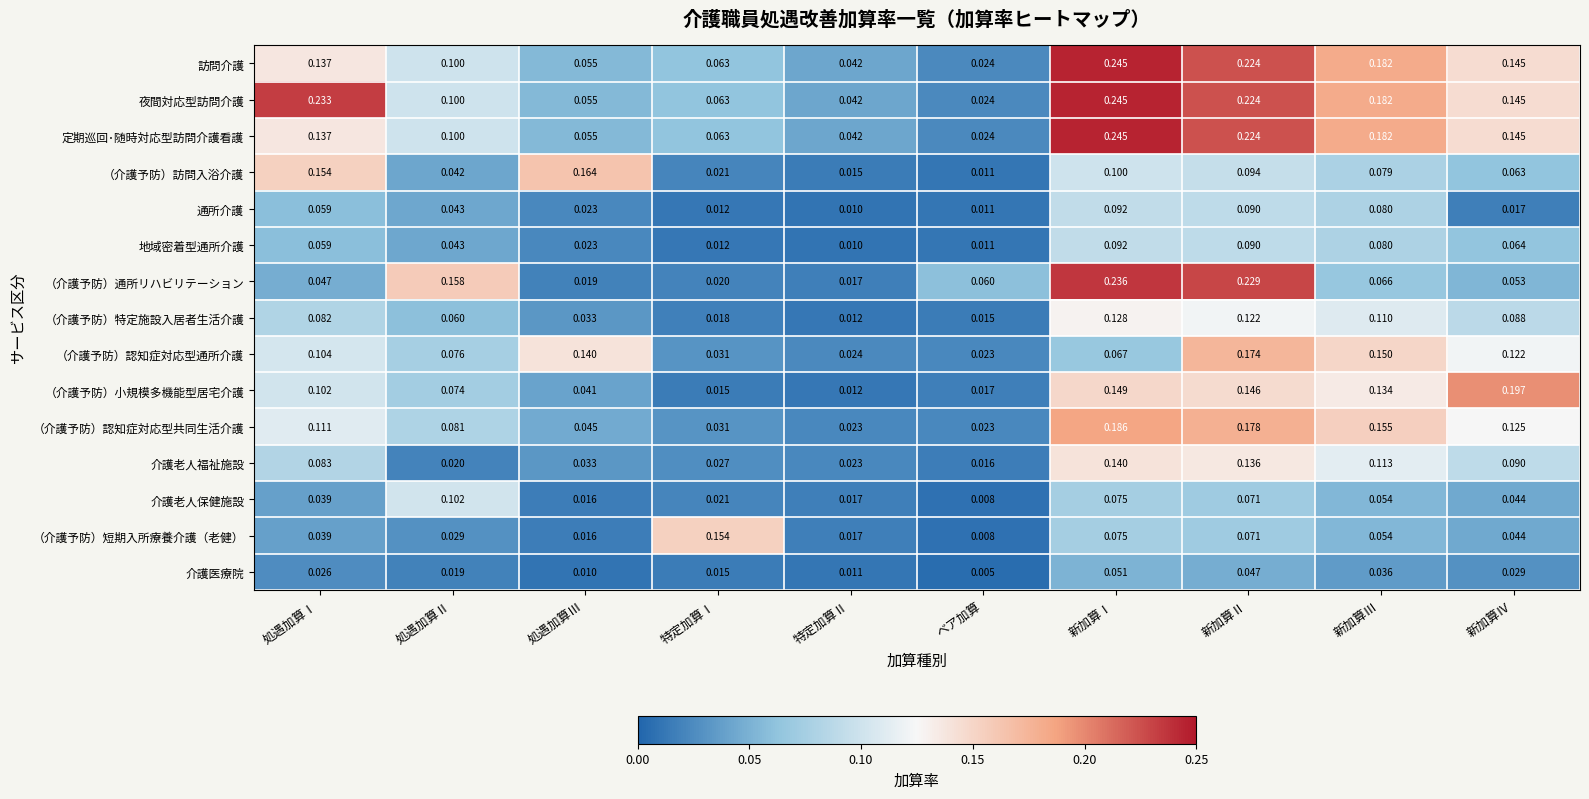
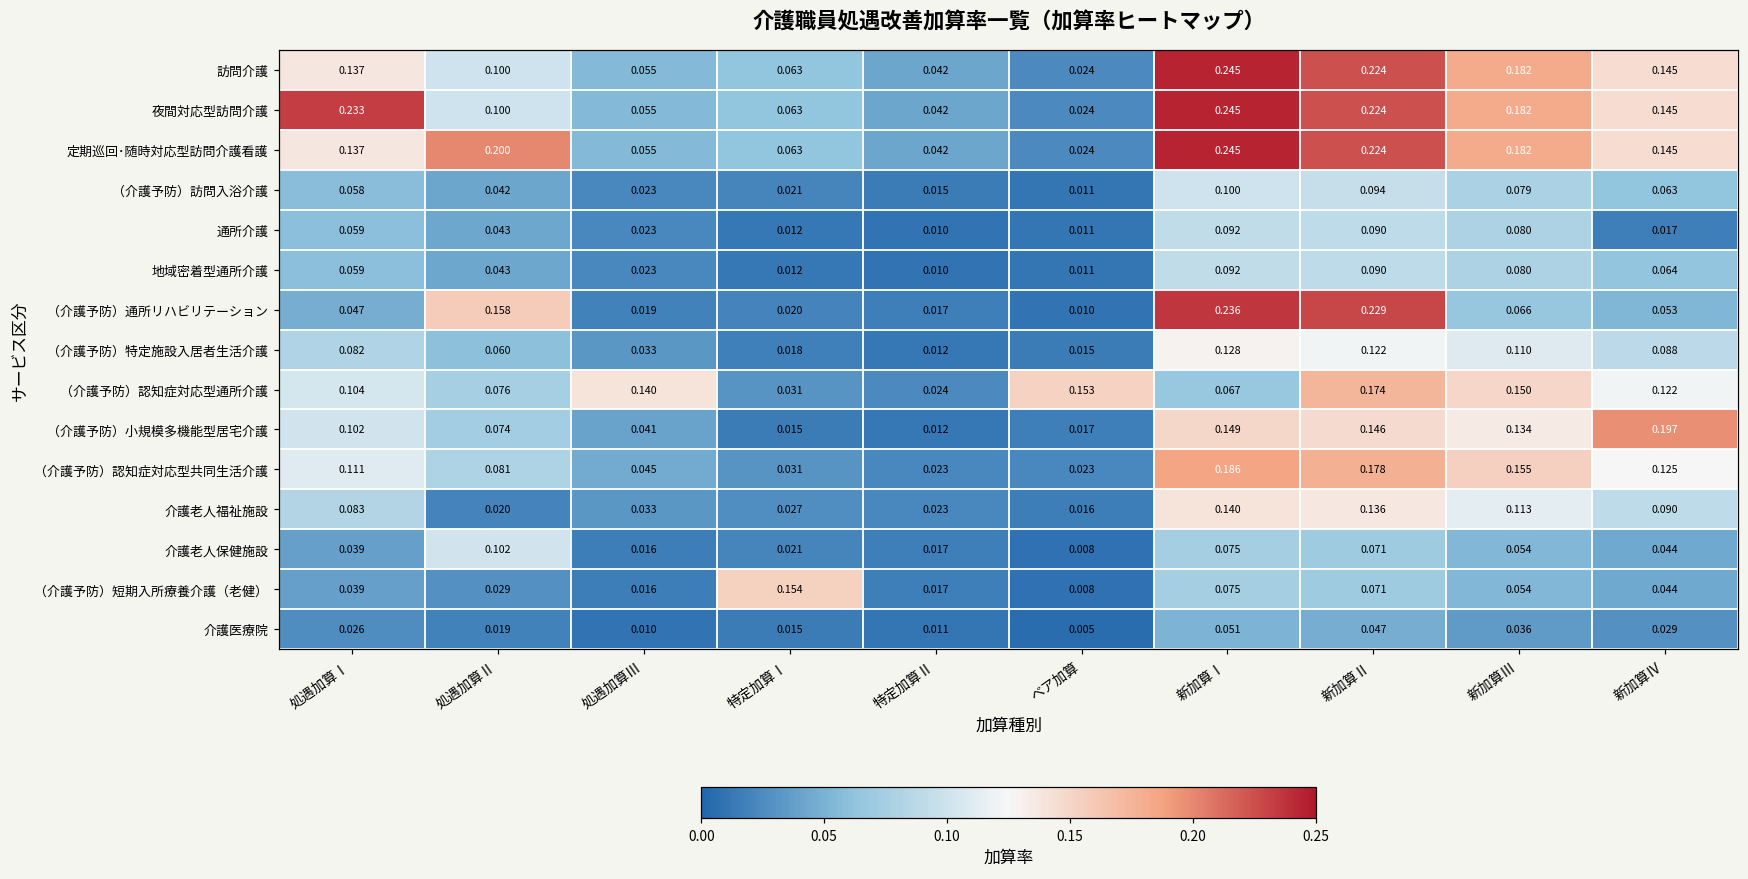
  {
    "訪問介護": {
      "処遇加算Ⅰ": 0.137,
      "処遇加算Ⅱ": 0.100,
      "処遇加算Ⅲ": 0.055,
      "特定加算Ⅰ": 0.063,
      "特定加算Ⅱ": 0.042,
      "ベア加算": 0.024,
      "新加算Ⅰ": 0.245,
      "新加算Ⅱ": 0.224,
      "新加算Ⅲ": 0.182,
      "新加算Ⅳ": 0.145
    },
    "夜間対応型訪問介護": {
      "処遇加算Ⅰ": 0.233,
      "処遇加算Ⅱ": 0.100,
      "処遇加算Ⅲ": 0.055,
      "特定加算Ⅰ": 0.063,
      "特定加算Ⅱ": 0.042,
      "ベア加算": 0.024,
      "新加算Ⅰ": 0.245,
      "新加算Ⅱ": 0.224,
      "新加算Ⅲ": 0.182,
      "新加算Ⅳ": 0.145
    },
    "定期巡回･随時対応型訪問介護看護": {
      "処遇加算Ⅰ": 0.137,
-     "処遇加算Ⅱ": 0.100,
+     "処遇加算Ⅱ": 0.200,
      "処遇加算Ⅲ": 0.055,
      "特定加算Ⅰ": 0.063,
      "特定加算Ⅱ": 0.042,
      "ベア加算": 0.024,
      "新加算Ⅰ": 0.245,
      "新加算Ⅱ": 0.224,
      "新加算Ⅲ": 0.182,
      "新加算Ⅳ": 0.145
    },
    "（介護予防）訪問入浴介護": {
-     "処遇加算Ⅰ": 0.154,
+     "処遇加算Ⅰ": 0.058,
      "処遇加算Ⅱ": 0.042,
-     "処遇加算Ⅲ": 0.164,
+     "処遇加算Ⅲ": 0.023,
      "特定加算Ⅰ": 0.021,
      "特定加算Ⅱ": 0.015,
      "ベア加算": 0.011,
      "新加算Ⅰ": 0.100,
      "新加算Ⅱ": 0.094,
      "新加算Ⅲ": 0.079,
      "新加算Ⅳ": 0.063
    },
    "通所介護": {
      "処遇加算Ⅰ": 0.059,
      "処遇加算Ⅱ": 0.043,
      "処遇加算Ⅲ": 0.023,
      "特定加算Ⅰ": 0.012,
      "特定加算Ⅱ": 0.010,
      "ベア加算": 0.011,
      "新加算Ⅰ": 0.092,
      "新加算Ⅱ": 0.090,
      "新加算Ⅲ": 0.080,
      "新加算Ⅳ": 0.017
    },
    "地域密着型通所介護": {
      "処遇加算Ⅰ": 0.059,
      "処遇加算Ⅱ": 0.043,
      "処遇加算Ⅲ": 0.023,
      "特定加算Ⅰ": 0.012,
      "特定加算Ⅱ": 0.010,
      "ベア加算": 0.011,
      "新加算Ⅰ": 0.092,
      "新加算Ⅱ": 0.090,
      "新加算Ⅲ": 0.080,
      "新加算Ⅳ": 0.064
    },
    "（介護予防）通所リハビリテーション": {
      "処遇加算Ⅰ": 0.047,
      "処遇加算Ⅱ": 0.158,
      "処遇加算Ⅲ": 0.019,
      "特定加算Ⅰ": 0.020,
      "特定加算Ⅱ": 0.017,
-     "ベア加算": 0.060,
+     "ベア加算": 0.010,
      "新加算Ⅰ": 0.236,
      "新加算Ⅱ": 0.229,
      "新加算Ⅲ": 0.066,
      "新加算Ⅳ": 0.053
    },
    "（介護予防）特定施設入居者生活介護": {
      "処遇加算Ⅰ": 0.082,
      "処遇加算Ⅱ": 0.060,
      "処遇加算Ⅲ": 0.033,
      "特定加算Ⅰ": 0.018,
      "特定加算Ⅱ": 0.012,
      "ベア加算": 0.015,
      "新加算Ⅰ": 0.128,
      "新加算Ⅱ": 0.122,
      "新加算Ⅲ": 0.110,
      "新加算Ⅳ": 0.088
    },
    "（介護予防）認知症対応型通所介護": {
      "処遇加算Ⅰ": 0.104,
      "処遇加算Ⅱ": 0.076,
      "処遇加算Ⅲ": 0.140,
      "特定加算Ⅰ": 0.031,
      "特定加算Ⅱ": 0.024,
-     "ベア加算": 0.023,
+     "ベア加算": 0.153,
      "新加算Ⅰ": 0.067,
      "新加算Ⅱ": 0.174,
      "新加算Ⅲ": 0.150,
      "新加算Ⅳ": 0.122
    },
    "（介護予防）小規模多機能型居宅介護": {
      "処遇加算Ⅰ": 0.102,
      "処遇加算Ⅱ": 0.074,
      "処遇加算Ⅲ": 0.041,
      "特定加算Ⅰ": 0.015,
      "特定加算Ⅱ": 0.012,
      "ベア加算": 0.017,
      "新加算Ⅰ": 0.149,
      "新加算Ⅱ": 0.146,
      "新加算Ⅲ": 0.134,
      "新加算Ⅳ": 0.197
    },
    "（介護予防）認知症対応型共同生活介護": {
      "処遇加算Ⅰ": 0.111,
      "処遇加算Ⅱ": 0.081,
      "処遇加算Ⅲ": 0.045,
      "特定加算Ⅰ": 0.031,
      "特定加算Ⅱ": 0.023,
      "ベア加算": 0.023,
      "新加算Ⅰ": 0.186,
      "新加算Ⅱ": 0.178,
      "新加算Ⅲ": 0.155,
      "新加算Ⅳ": 0.125
    },
    "介護老人福祉施設": {
      "処遇加算Ⅰ": 0.083,
      "処遇加算Ⅱ": 0.020,
      "処遇加算Ⅲ": 0.033,
      "特定加算Ⅰ": 0.027,
      "特定加算Ⅱ": 0.023,
      "ベア加算": 0.016,
      "新加算Ⅰ": 0.140,
      "新加算Ⅱ": 0.136,
      "新加算Ⅲ": 0.113,
      "新加算Ⅳ": 0.090
    },
    "介護老人保健施設": {
      "処遇加算Ⅰ": 0.039,
      "処遇加算Ⅱ": 0.102,
      "処遇加算Ⅲ": 0.016,
      "特定加算Ⅰ": 0.021,
      "特定加算Ⅱ": 0.017,
      "ベア加算": 0.008,
      "新加算Ⅰ": 0.075,
      "新加算Ⅱ": 0.071,
      "新加算Ⅲ": 0.054,
      "新加算Ⅳ": 0.044
    },
    "（介護予防）短期入所療養介護（老健）": {
      "処遇加算Ⅰ": 0.039,
      "処遇加算Ⅱ": 0.029,
      "処遇加算Ⅲ": 0.016,
      "特定加算Ⅰ": 0.154,
      "特定加算Ⅱ": 0.017,
      "ベア加算": 0.008,
      "新加算Ⅰ": 0.075,
      "新加算Ⅱ": 0.071,
      "新加算Ⅲ": 0.054,
      "新加算Ⅳ": 0.044
    },
    "介護医療院": {
      "処遇加算Ⅰ": 0.026,
      "処遇加算Ⅱ": 0.019,
      "処遇加算Ⅲ": 0.010,
      "特定加算Ⅰ": 0.015,
      "特定加算Ⅱ": 0.011,
      "ベア加算": 0.005,
      "新加算Ⅰ": 0.051,
      "新加算Ⅱ": 0.047,
      "新加算Ⅲ": 0.036,
      "新加算Ⅳ": 0.029
    }
  }
